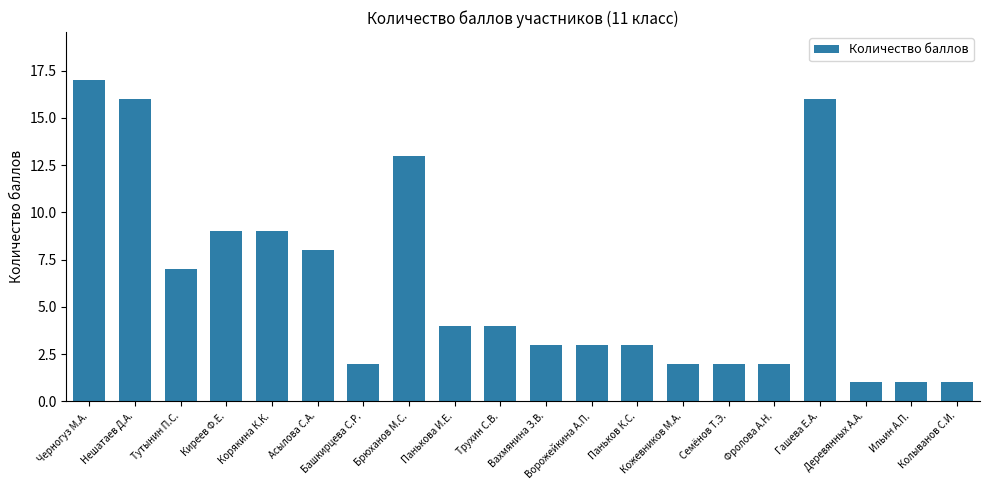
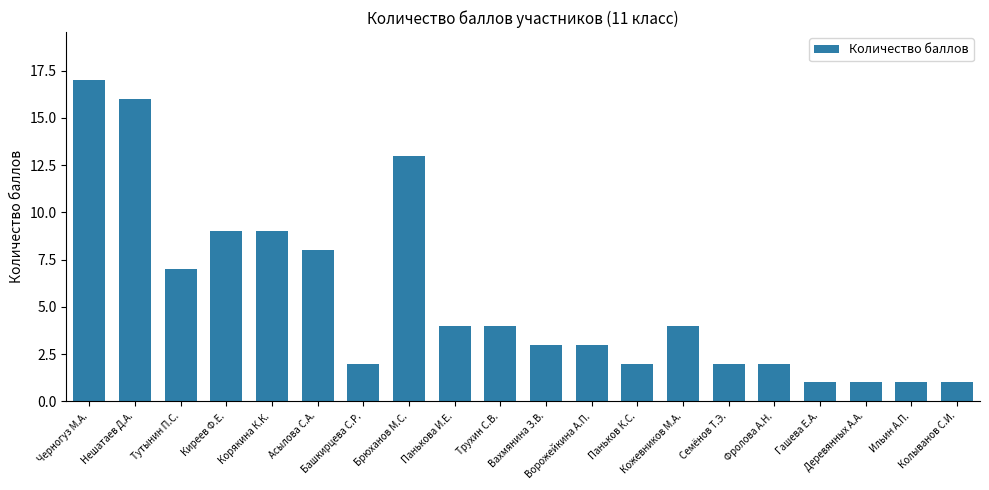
  {
    "Черногуз М.А.": 17,
    "Нешатаев Д.А.": 16,
    "Тутынин П.С.": 7,
    "Киреев Ф.Е.": 9,
    "Корякина К.К.": 9,
    "Асылова С.А.": 8,
    "Башкирцева С.Р.": 2,
    "Брюханов М.С.": 13,
    "Панькова И.Е.": 4,
    "Трухин С.В.": 4,
    "Вахмянина З.В.": 3,
    "Ворожейкина А.П.": 3,
-   "Паньков К.С.": 3,
-   "Кожевников М.А.": 2,
+   "Паньков К.С.": 2,
+   "Кожевников М.А.": 4,
    "Семёнов Т.Э.": 2,
    "Фролова А.Н.": 2,
-   "Гашева Е.А.": 16,
+   "Гашева Е.А.": 1,
    "Деревянных А.А.": 1,
    "Ильин А.П.": 1,
    "Колыванов С.И.": 1
  }
